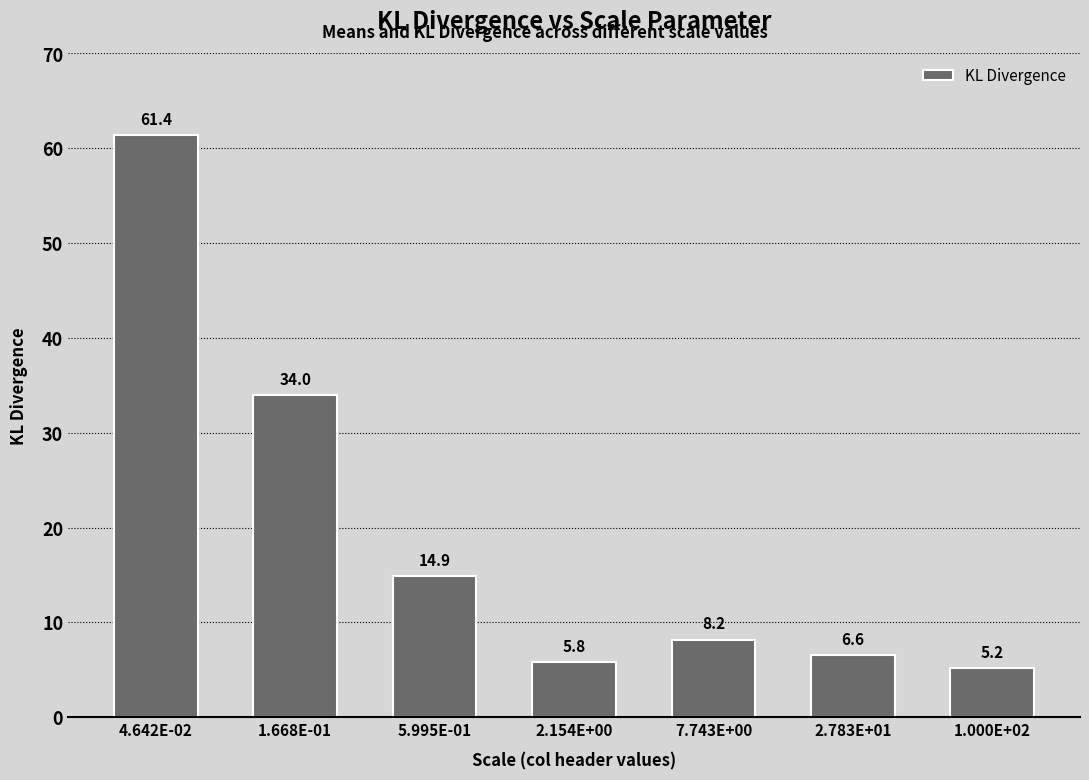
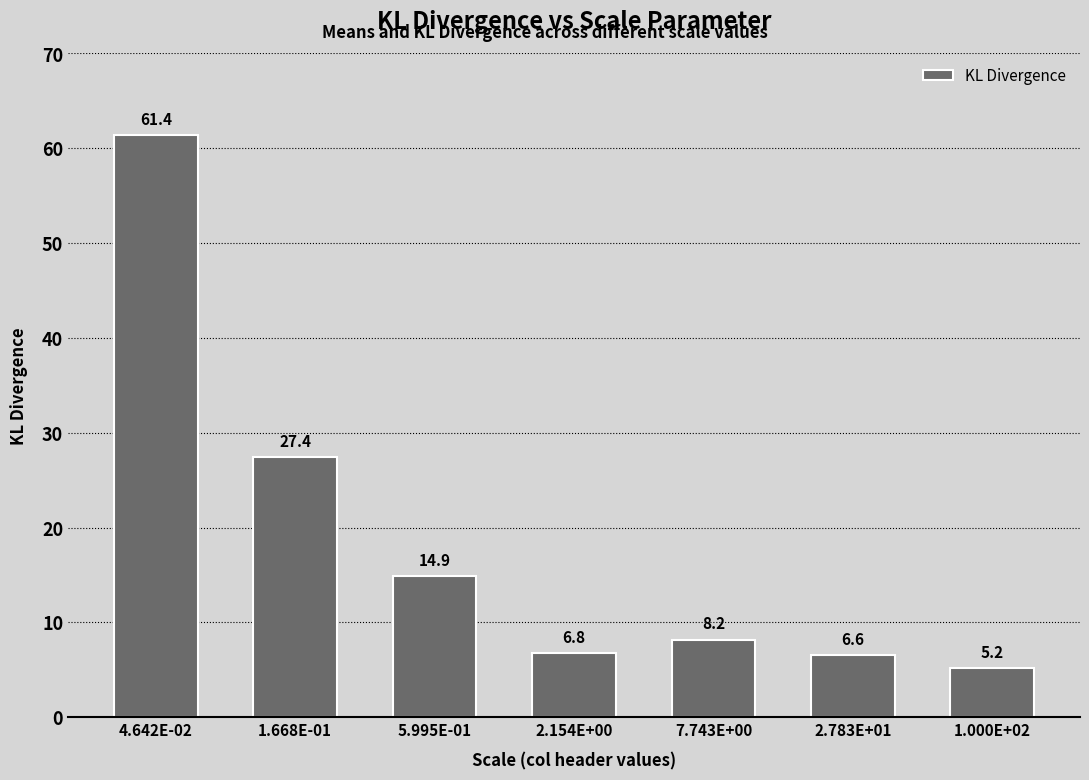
  {
    "4.642E-02": 61.4,
-   "1.668E-01": 34.0,
+   "1.668E-01": 27.4,
    "5.995E-01": 14.9,
-   "2.154E+00": 5.8,
+   "2.154E+00": 6.8,
    "7.743E+00": 8.2,
    "2.783E+01": 6.6,
    "1.000E+02": 5.2
  }
